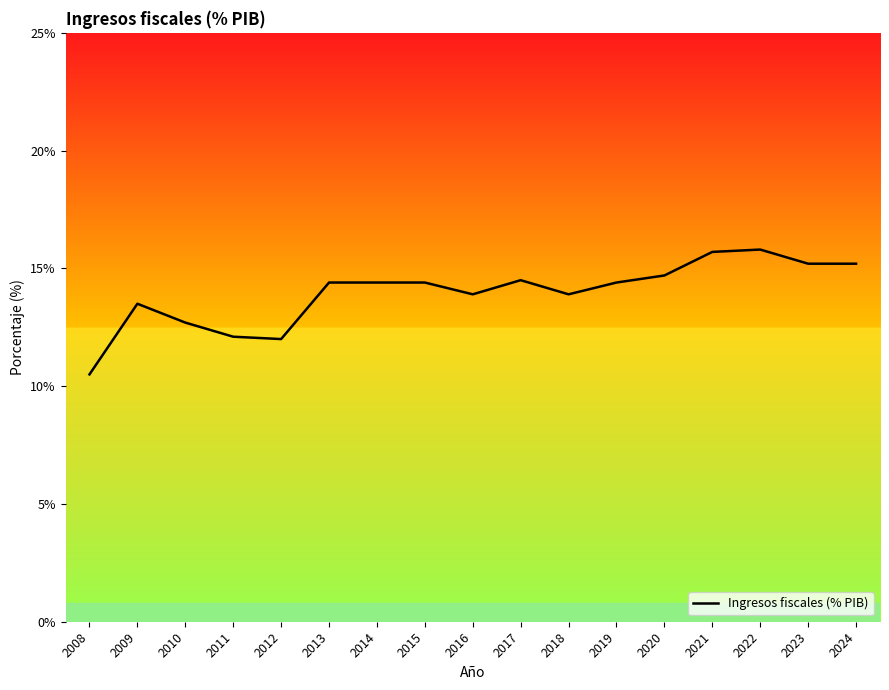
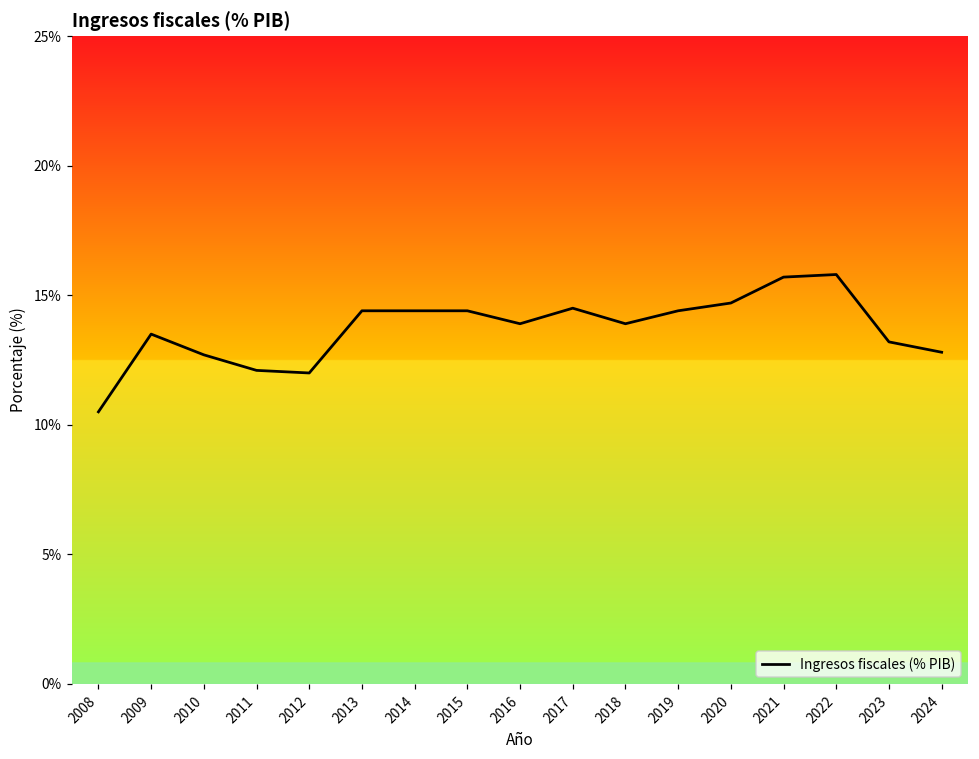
  {
    "2008": "10.5%",
    "2009": "13.5%",
    "2010": "12.7%",
    "2011": "12.1%",
    "2012": "12.0%",
    "2013": "14.4%",
    "2014": "14.4%",
    "2015": "14.4%",
    "2016": "13.9%",
    "2017": "14.5%",
    "2018": "13.9%",
    "2019": "14.4%",
    "2020": "14.7%",
    "2021": "15.7%",
    "2022": "15.8%",
-   "2023": "15.2%",
-   "2024": "15.2%"
+   "2023": "13.2%",
+   "2024": "12.8%"
  }
